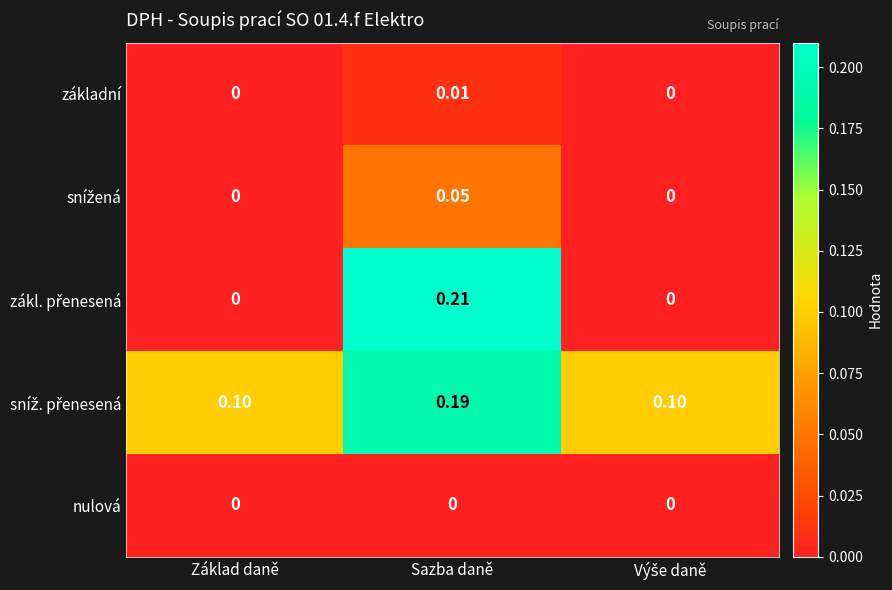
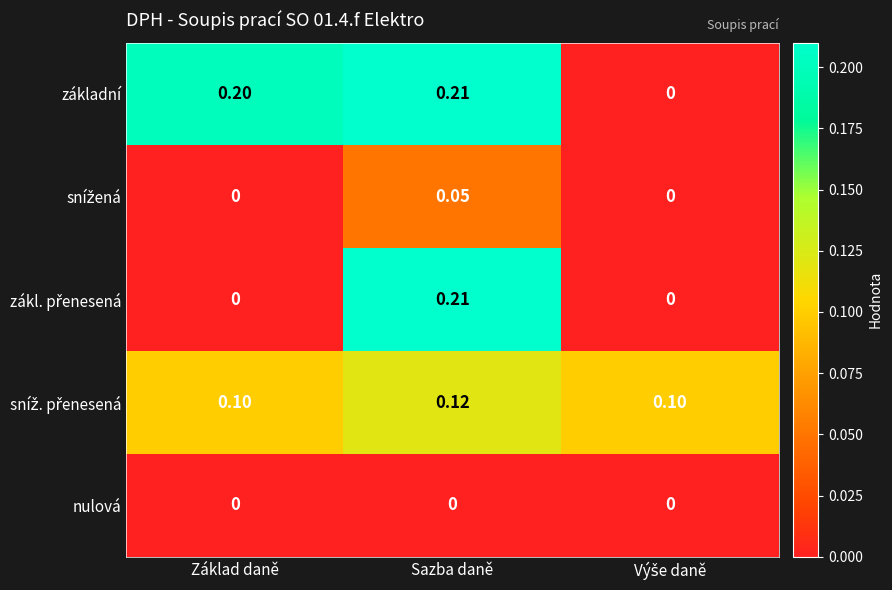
  {
    "základní": {
-     "Základ daně": 0,
-     "Sazba daně": 0.01,
+     "Základ daně": 0.20,
+     "Sazba daně": 0.21,
      "Výše daně": 0
    },
    "snížená": {
      "Základ daně": 0,
      "Sazba daně": 0.05,
      "Výše daně": 0
    },
    "zákl. přenesená": {
      "Základ daně": 0,
      "Sazba daně": 0.21,
      "Výše daně": 0
    },
    "sníž. přenesená": {
      "Základ daně": 0.10,
-     "Sazba daně": 0.19,
+     "Sazba daně": 0.12,
      "Výše daně": 0.10
    },
    "nulová": {
      "Základ daně": 0,
      "Sazba daně": 0,
      "Výše daně": 0
    }
  }
